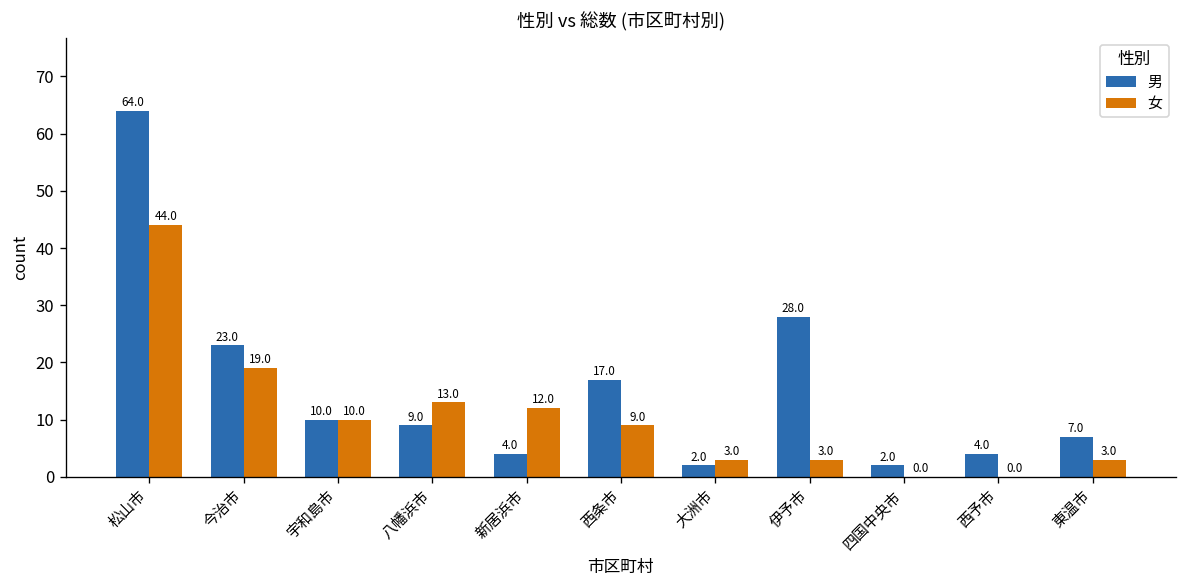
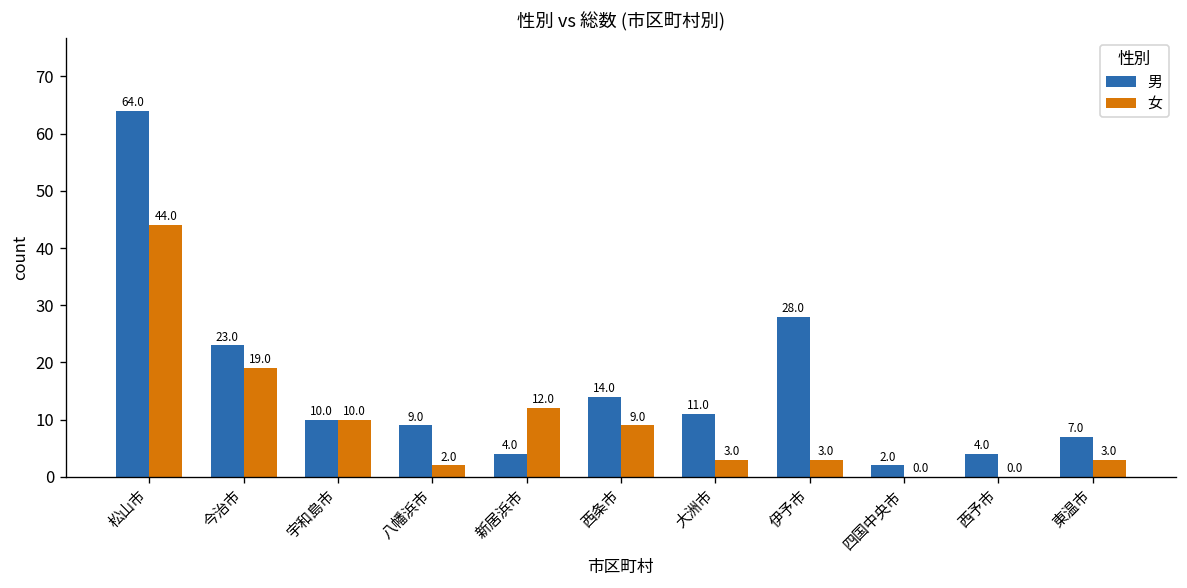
  {
    "男": {
      "松山市": 64.0,
      "今治市": 23.0,
      "宇和島市": 10.0,
      "八幡浜市": 9.0,
      "新居浜市": 4.0,
-     "西条市": 17.0,
-     "大洲市": 2.0,
+     "西条市": 14.0,
+     "大洲市": 11.0,
      "伊予市": 28.0,
      "四国中央市": 2.0,
      "西予市": 4.0,
      "東温市": 7.0
    },
    "女": {
      "松山市": 44.0,
      "今治市": 19.0,
      "宇和島市": 10.0,
-     "八幡浜市": 13.0,
+     "八幡浜市": 2.0,
      "新居浜市": 12.0,
      "西条市": 9.0,
      "大洲市": 3.0,
      "伊予市": 3.0,
      "四国中央市": 0.0,
      "西予市": 0.0,
      "東温市": 3.0
    }
  }
